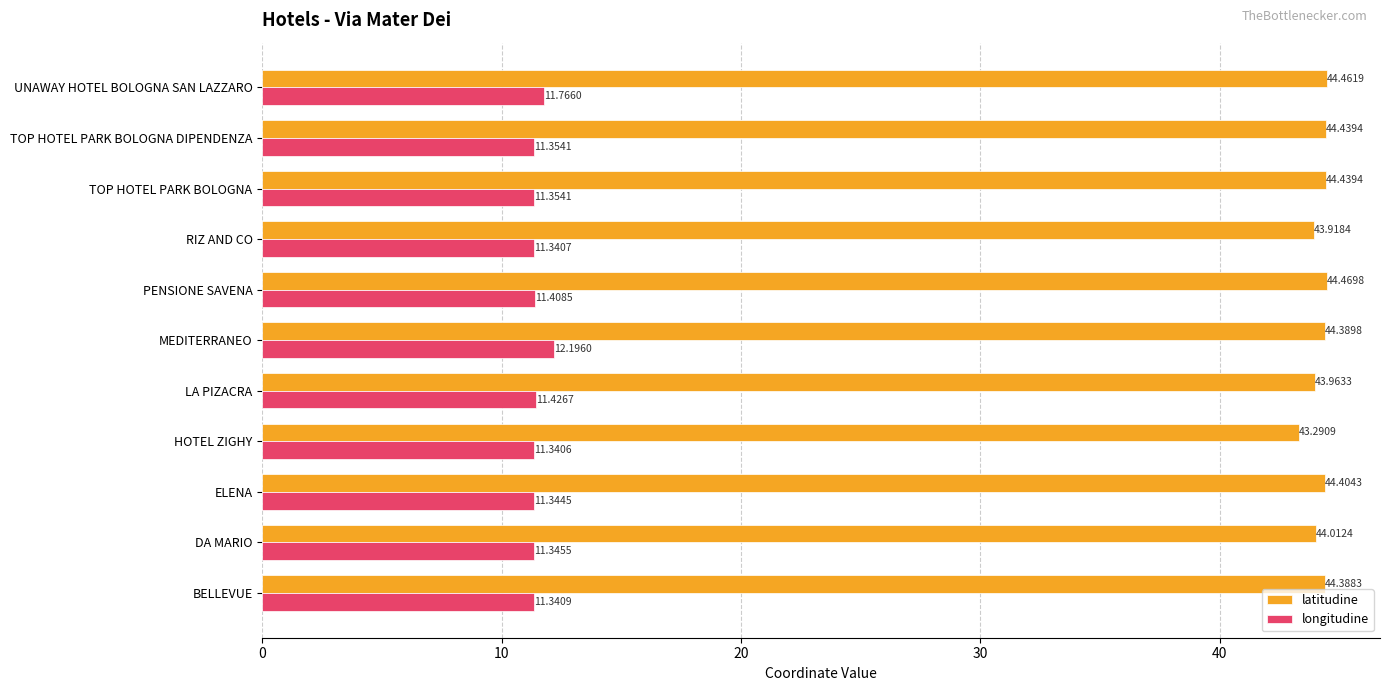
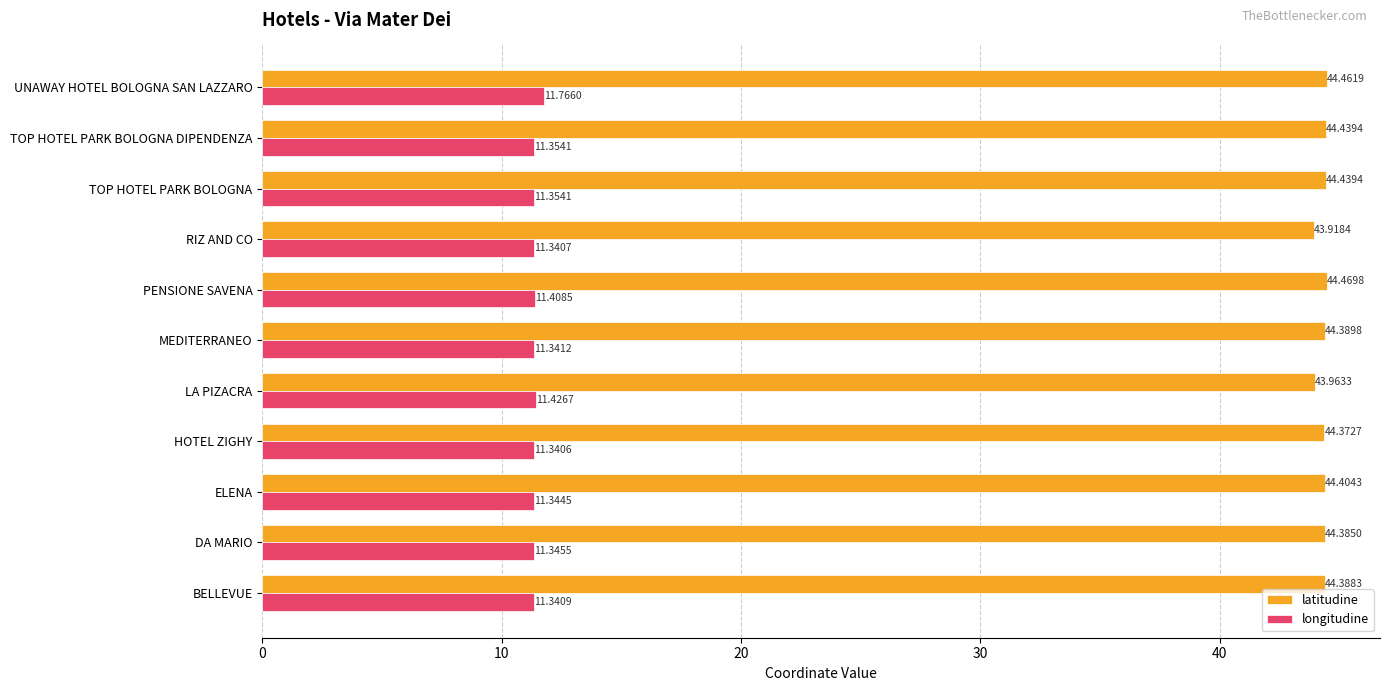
  {
    "latitudine": {
      "UNAWAY HOTEL BOLOGNA SAN LAZZARO": 44.4619,
      "TOP HOTEL PARK BOLOGNA DIPENDENZA": 44.4394,
      "TOP HOTEL PARK BOLOGNA": 44.4394,
      "RIZ AND CO": 43.9184,
      "PENSIONE SAVENA": 44.4698,
      "MEDITERRANEO": 44.3898,
      "LA PIZACRA": 43.9633,
-     "HOTEL ZIGHY": 43.2909,
+     "HOTEL ZIGHY": 44.3727,
      "ELENA": 44.4043,
-     "DA MARIO": 44.0124,
+     "DA MARIO": 44.3850,
      "BELLEVUE": 44.3883
    },
    "longitudine": {
      "UNAWAY HOTEL BOLOGNA SAN LAZZARO": 11.7660,
      "TOP HOTEL PARK BOLOGNA DIPENDENZA": 11.3541,
      "TOP HOTEL PARK BOLOGNA": 11.3541,
      "RIZ AND CO": 11.3407,
      "PENSIONE SAVENA": 11.4085,
-     "MEDITERRANEO": 12.1960,
+     "MEDITERRANEO": 11.3412,
      "LA PIZACRA": 11.4267,
      "HOTEL ZIGHY": 11.3406,
      "ELENA": 11.3445,
      "DA MARIO": 11.3455,
      "BELLEVUE": 11.3409
    }
  }
